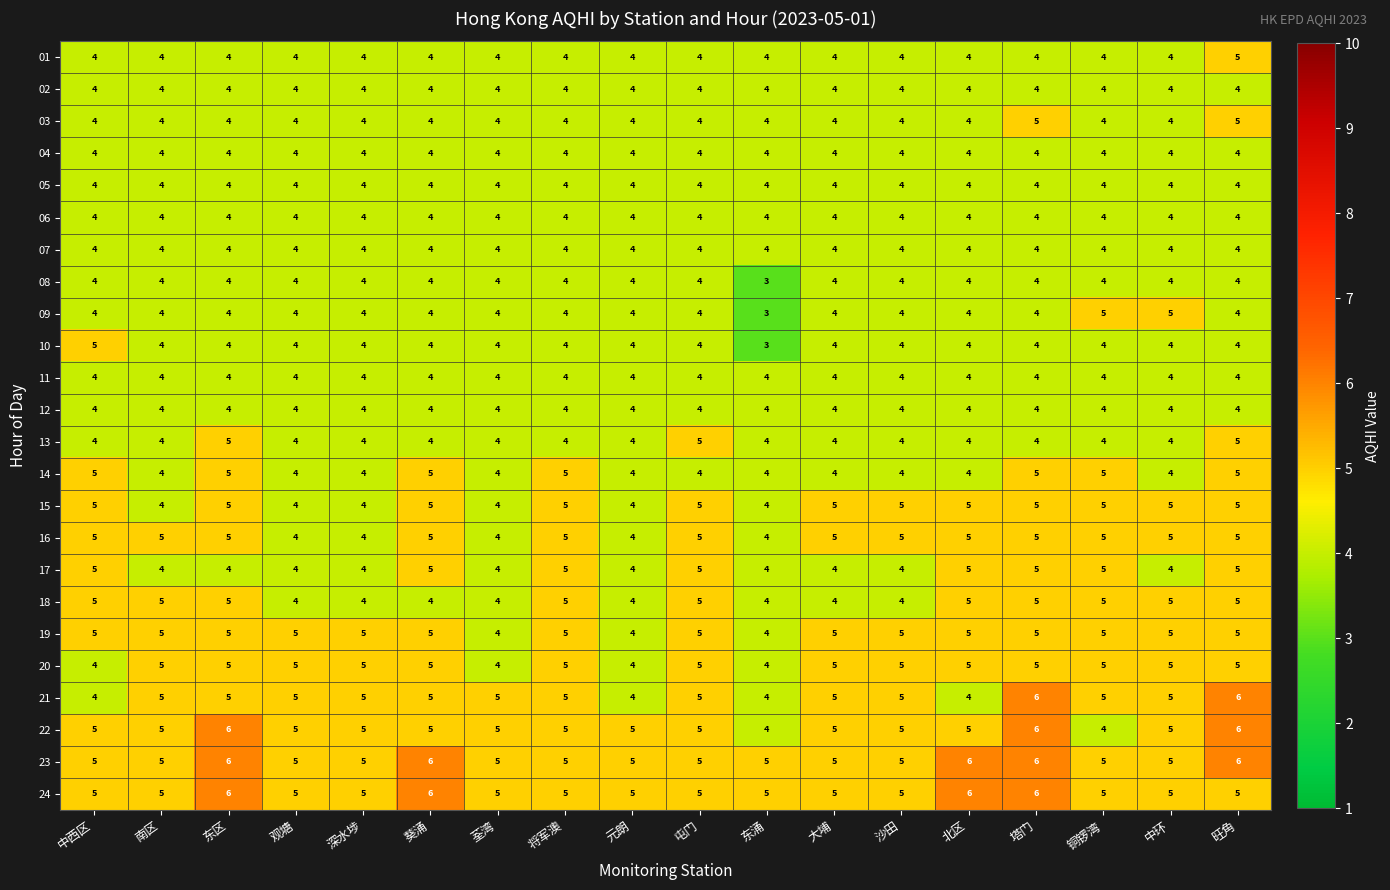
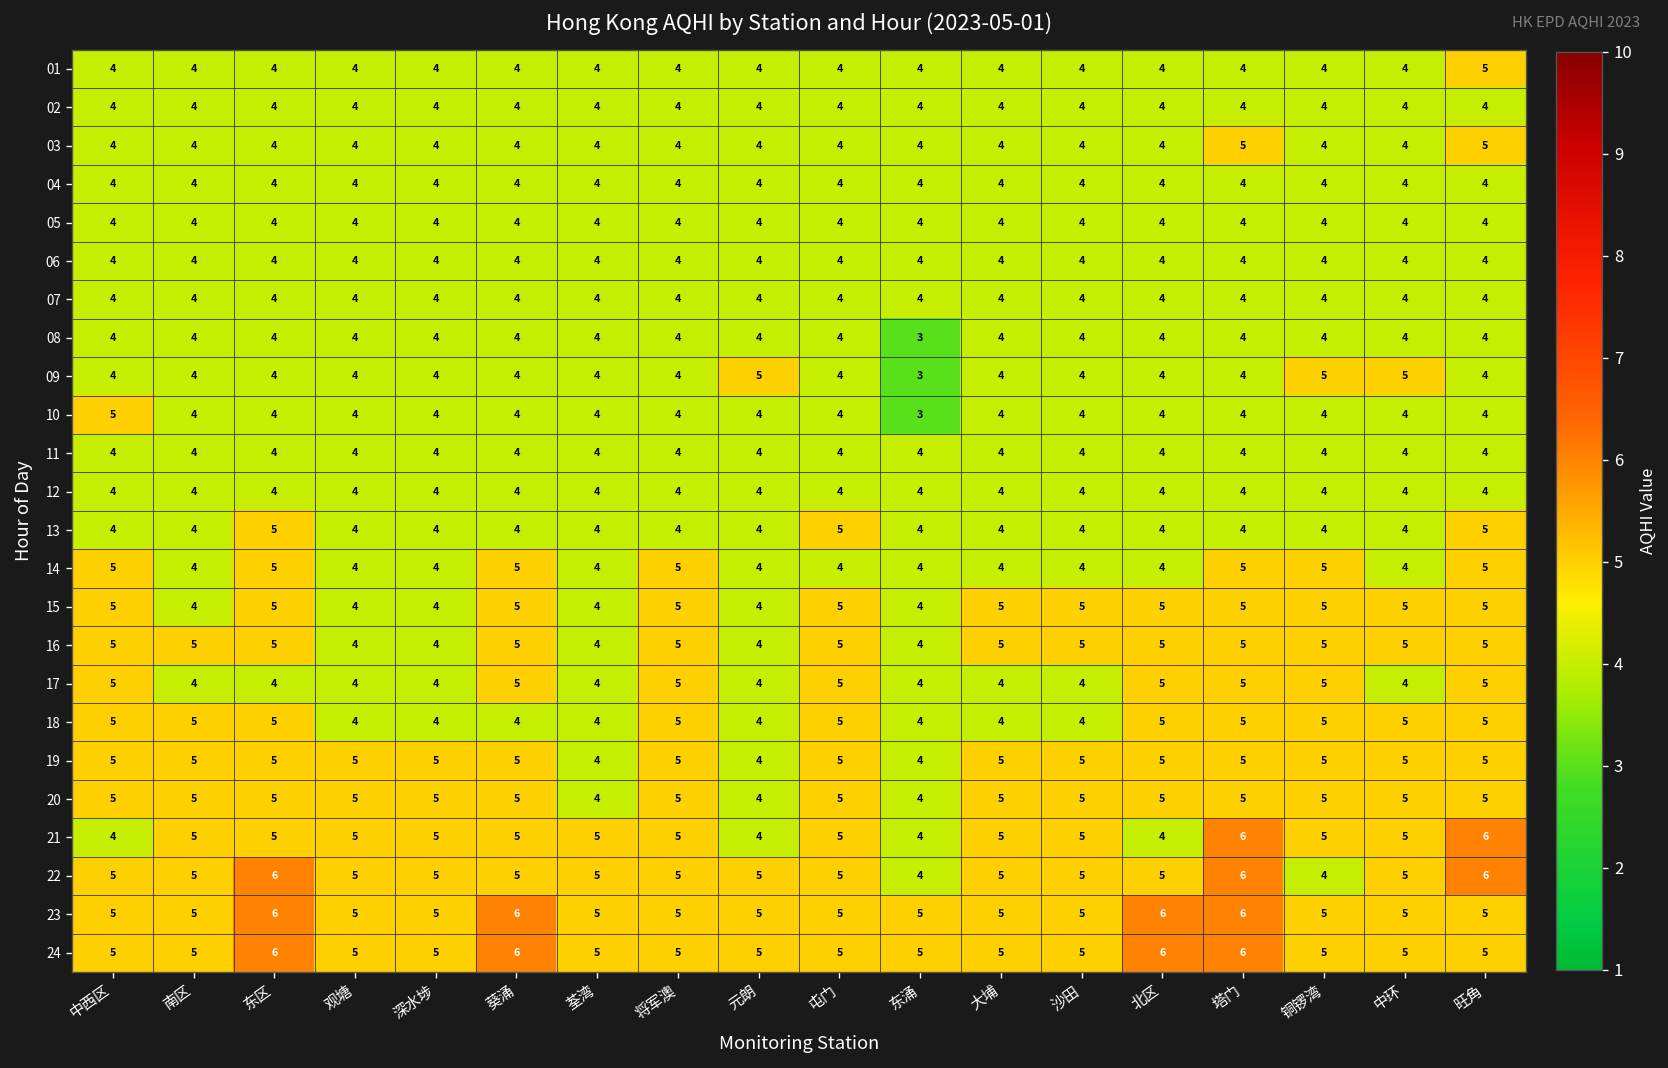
  {
    "09": {
      "中西区": 4,
      "南区": 4,
      "东区": 4,
      "观塘": 4,
      "深水埗": 4,
      "葵涌": 4,
      "荃湾": 4,
      "将军澳": 4,
-     "元朗": 4,
+     "元朗": 5,
      "屯门": 4,
      "东涌": 3,
      "大埔": 4,
      "沙田": 4,
      "北区": 4,
      "塔门": 4,
      "铜锣湾": 5,
      "中环": 5,
      "旺角": 4
    },
    "20": {
-     "中西区": 4,
+     "中西区": 5,
      "南区": 5,
      "东区": 5,
      "观塘": 5,
      "深水埗": 5,
      "葵涌": 5,
      "荃湾": 4,
      "将军澳": 5,
      "元朗": 4,
      "屯门": 5,
      "东涌": 4,
      "大埔": 5,
      "沙田": 5,
      "北区": 5,
      "塔门": 5,
      "铜锣湾": 5,
      "中环": 5,
      "旺角": 5
    },
    "23": {
      "中西区": 5,
      "南区": 5,
      "东区": 6,
      "观塘": 5,
      "深水埗": 5,
      "葵涌": 6,
      "荃湾": 5,
      "将军澳": 5,
      "元朗": 5,
      "屯门": 5,
      "东涌": 5,
      "大埔": 5,
      "沙田": 5,
      "北区": 6,
      "塔门": 6,
      "铜锣湾": 5,
      "中环": 5,
-     "旺角": 6
+     "旺角": 5
    }
  }
